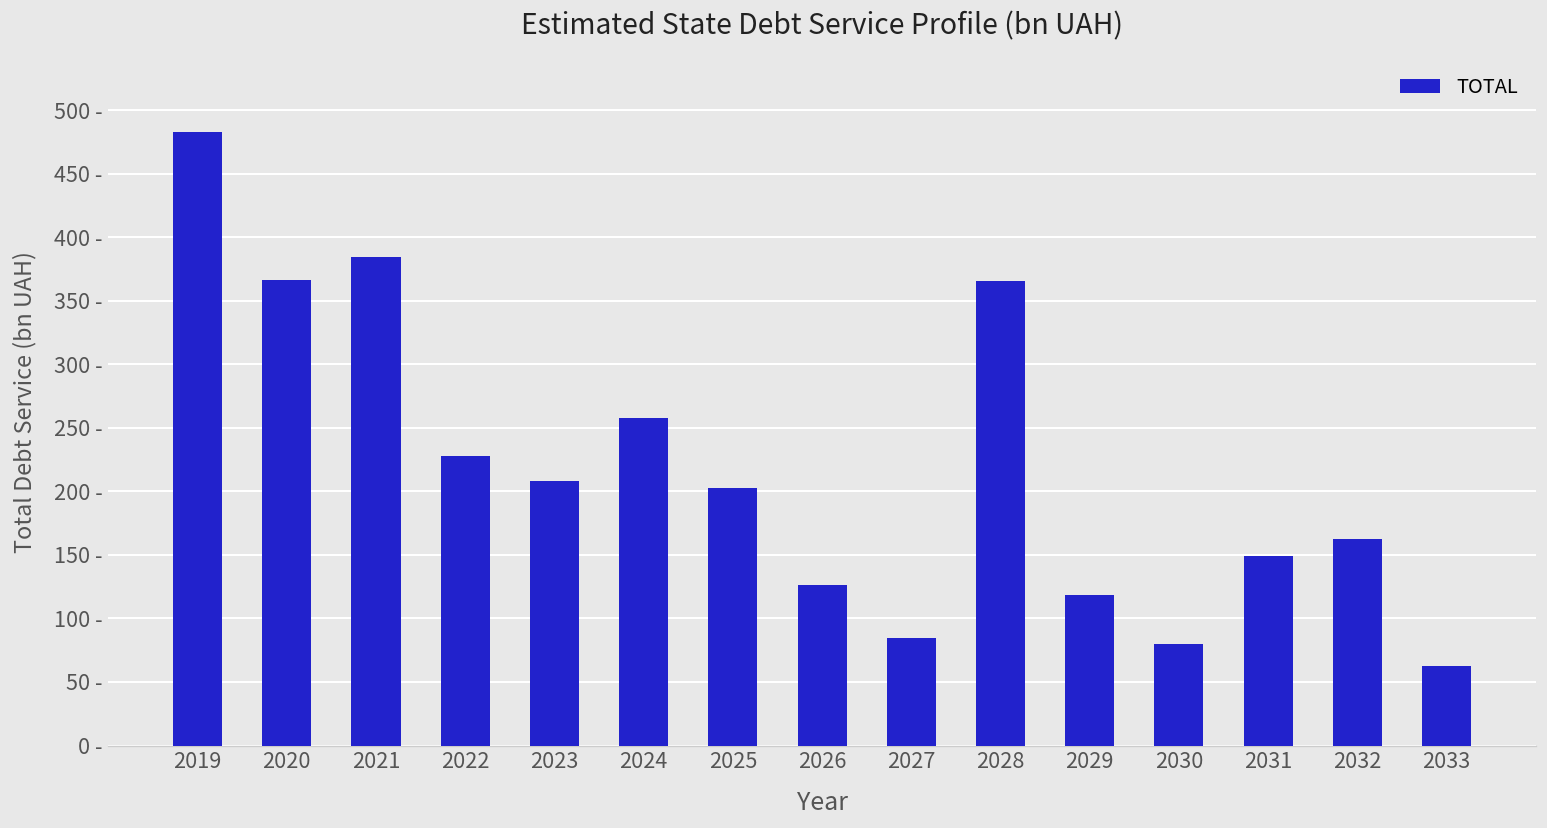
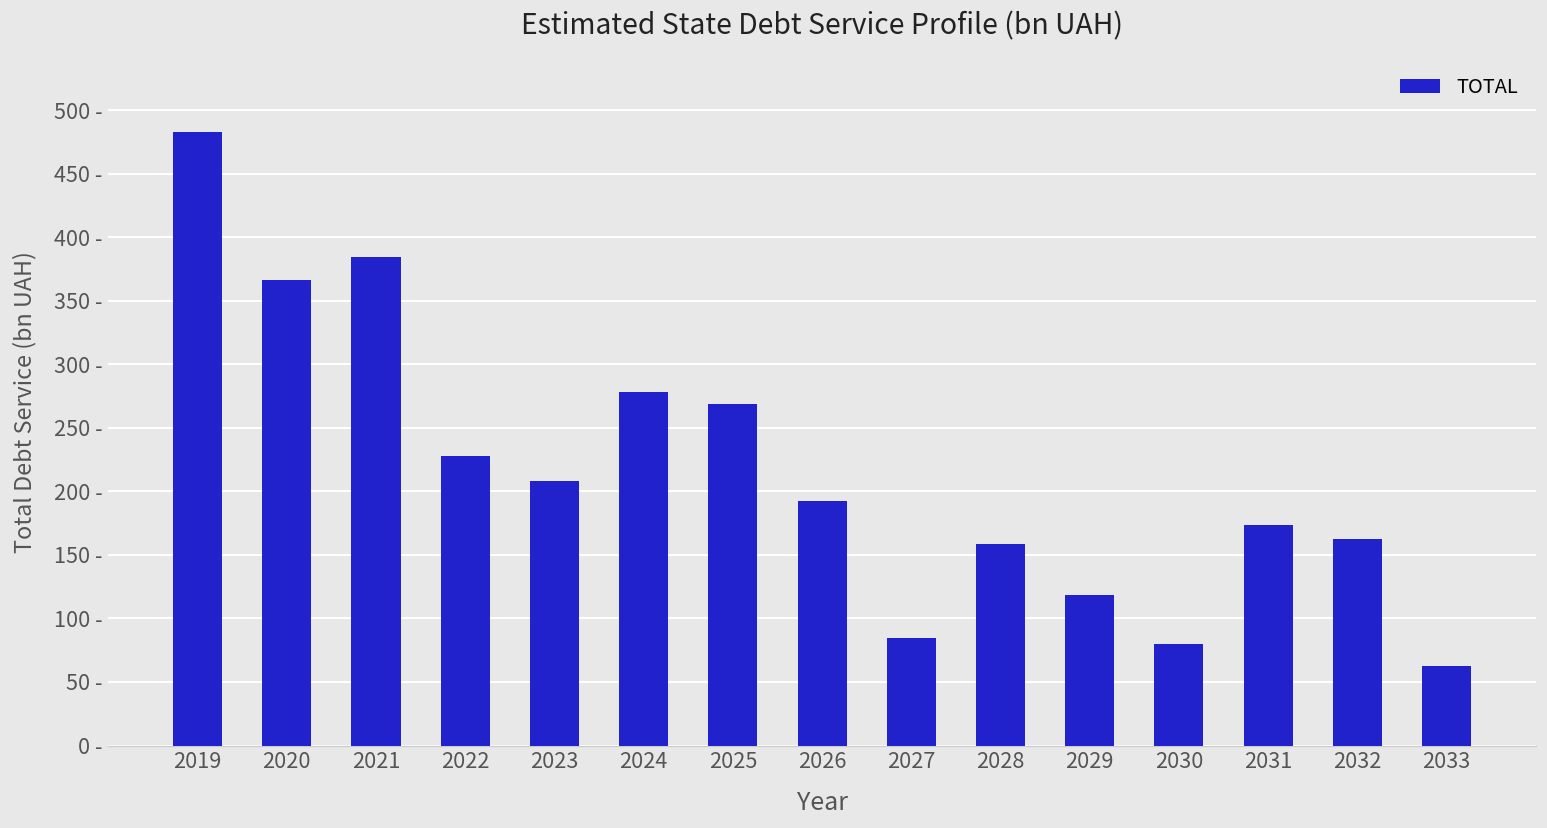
  {
    "2019": "482 -",
    "2020": "366 -",
    "2021": "384 -",
    "2022": "228 -",
    "2023": "208 -",
-   "2024": "258 -",
-   "2025": "202 -",
-   "2026": "126 -",
+   "2024": "278 -",
+   "2025": "269 -",
+   "2026": "192 -",
    "2027": "85 -",
-   "2028": "366 -",
+   "2028": "159 -",
    "2029": "118 -",
    "2030": "80 -",
-   "2031": "149 -",
+   "2031": "174 -",
    "2032": "163 -",
    "2033": "62 -"
  }
